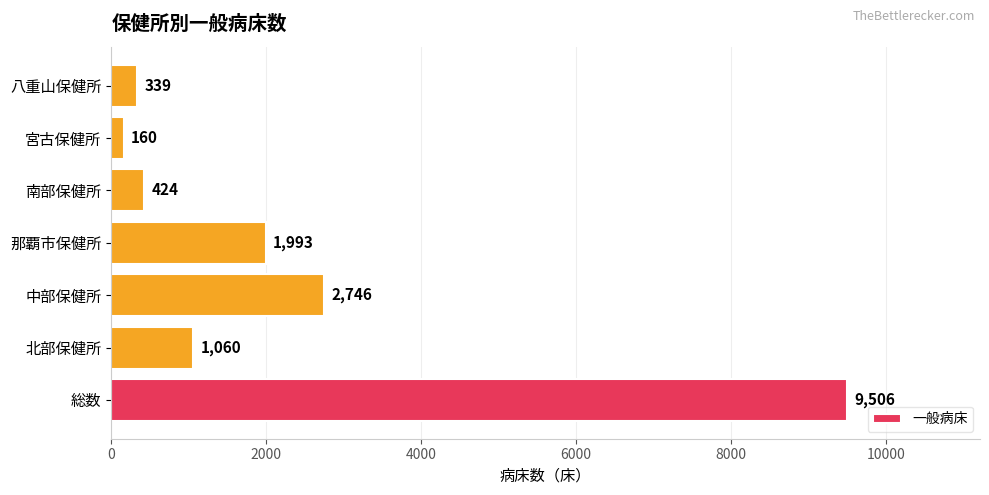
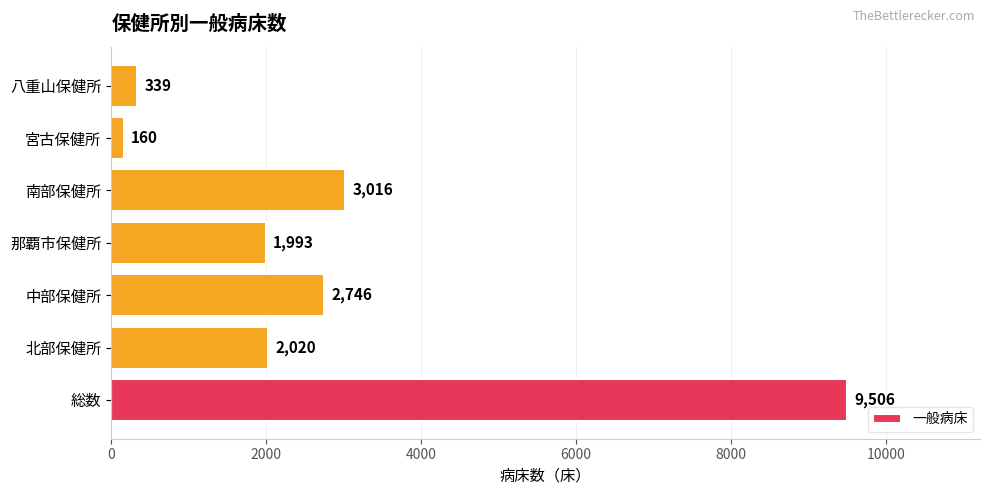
  {
    "八重山保健所": "339",
    "宮古保健所": "160",
-   "南部保健所": "424",
+   "南部保健所": "3,016",
    "那覇市保健所": "1,993",
    "中部保健所": "2,746",
-   "北部保健所": "1,060"
+   "北部保健所": "2,020"
  }
